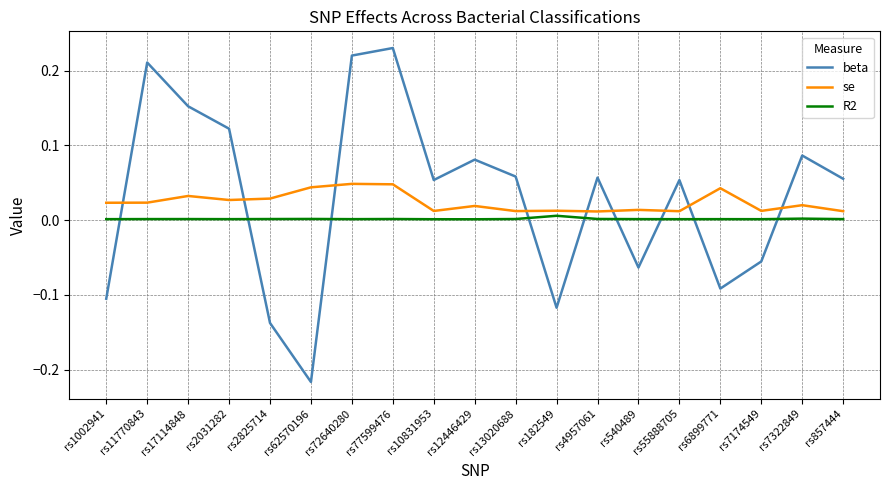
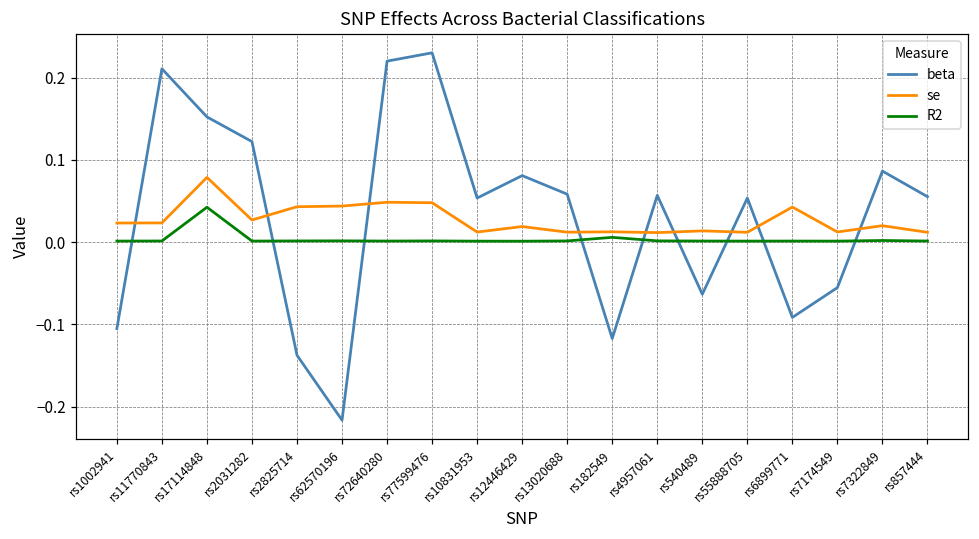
  {
    "beta": {
      "rs1002941": -0.11,
      "rs11770843": 0.21,
      "rs17114848": 0.15,
      "rs2031282": 0.12,
      "rs2825714": -0.14,
      "rs62570196": -0.22,
      "rs72640280": 0.22,
      "rs77599476": 0.23,
      "rs10831953": 0.05,
      "rs12446429": 0.08,
      "rs13020688": 0.06,
      "rs182549": -0.12,
      "rs4957061": 0.06,
      "rs540489": -0.06,
      "rs55888705": 0.05,
      "rs6899771": -0.09,
      "rs7174549": -0.06,
      "rs7322849": 0.09,
      "rs857444": 0.06
    },
    "se": {
      "rs1002941": 0.02,
      "rs11770843": 0.02,
-     "rs17114848": 0.03,
+     "rs17114848": 0.08,
      "rs2031282": 0.03,
-     "rs2825714": 0.03,
+     "rs2825714": 0.04,
      "rs62570196": 0.04,
      "rs72640280": 0.05,
      "rs77599476": 0.05,
      "rs10831953": 0.01,
      "rs12446429": 0.02,
      "rs13020688": 0.01,
      "rs182549": 0.01,
      "rs4957061": 0.01,
      "rs540489": 0.01,
      "rs55888705": 0.01,
      "rs6899771": 0.04,
      "rs7174549": 0.01,
      "rs7322849": 0.02,
      "rs857444": 0.01
    },
    "R2": {
      "rs1002941": 0.00,
      "rs11770843": 0.00,
-     "rs17114848": 0.00,
+     "rs17114848": 0.04,
      "rs2031282": 0.00,
      "rs2825714": 0.00,
      "rs62570196": 0.00,
      "rs72640280": 0.00,
      "rs77599476": 0.00,
      "rs10831953": 0.00,
      "rs12446429": 0.00,
      "rs13020688": 0.00,
      "rs182549": 0.01,
      "rs4957061": 0.00,
      "rs540489": 0.00,
      "rs55888705": 0.00,
      "rs6899771": 0.00,
      "rs7174549": 0.00,
      "rs7322849": 0.00,
      "rs857444": 0.00
    }
  }
